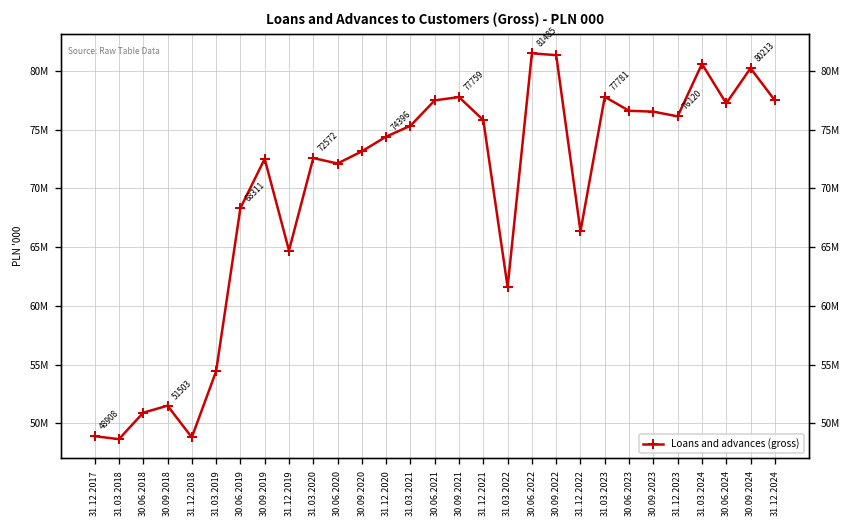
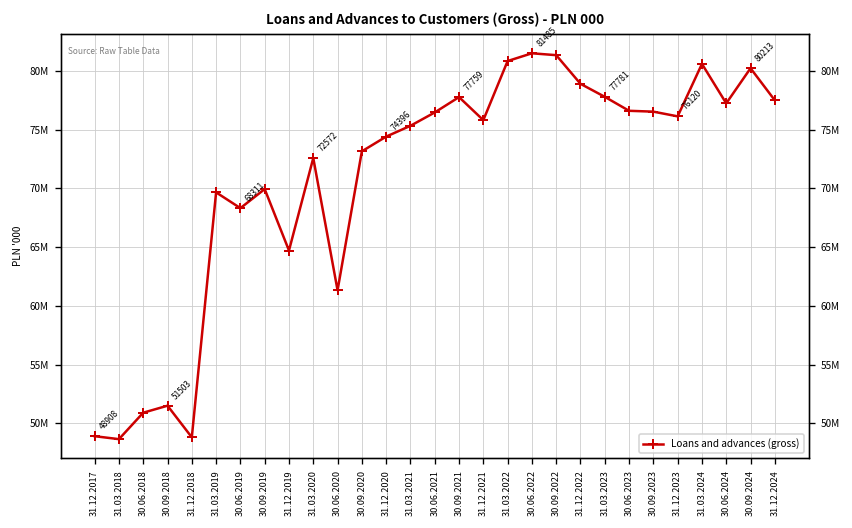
  {
    "31.03.2018": 49000000,
    "30.06.2018": 51000000,
    "31.12.2018": 49000000,
-   "31.03.2019": 54000000,
+   "31.03.2019": 70000000,
    "30.06.2019": 68000000,
-   "30.09.2019": 73000000,
+   "30.09.2019": 70000000,
    "31.12.2019": 65000000,
-   "30.06.2020": 72000000,
+   "30.06.2020": 61000000,
    "30.09.2020": 73000000,
    "31.12.2020": 74000000,
-   "30.06.2021": 77000000,
+   "30.06.2021": 76000000,
    "31.12.2021": 76000000,
-   "31.03.2022": 62000000,
+   "31.03.2022": 81000000,
    "30.09.2022": 81000000,
-   "31.12.2022": 66000000,
+   "31.12.2022": 79000000,
    "30.06.2023": 77000000,
    "30.09.2023": 77000000,
    "31.03.2024": 81000000,
    "30.06.2024": 77000000,
    "31.12.2024": 77000000
  }
